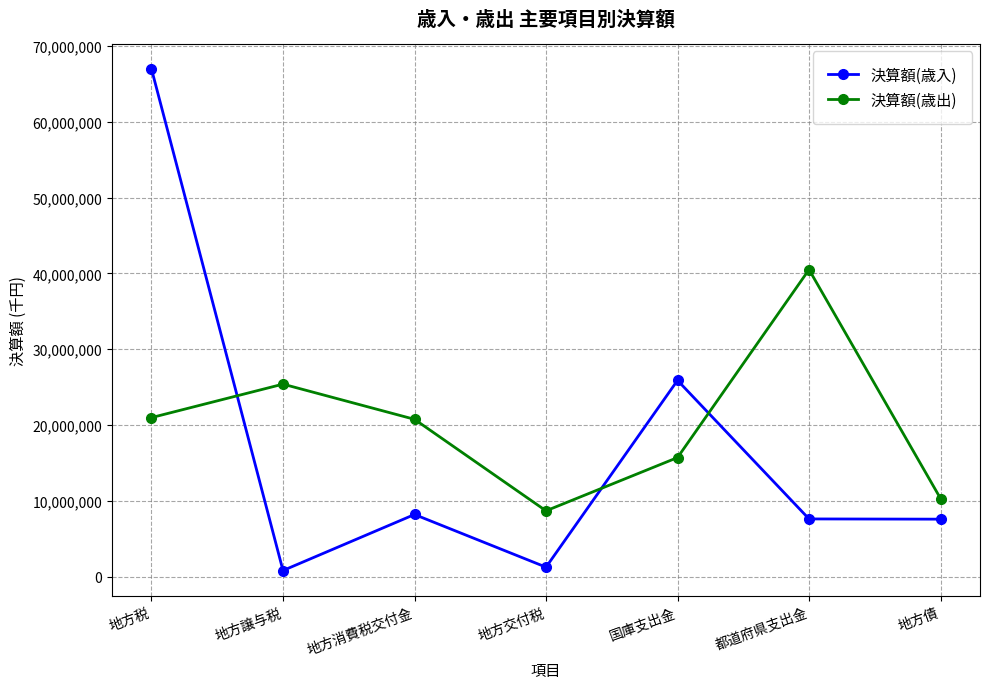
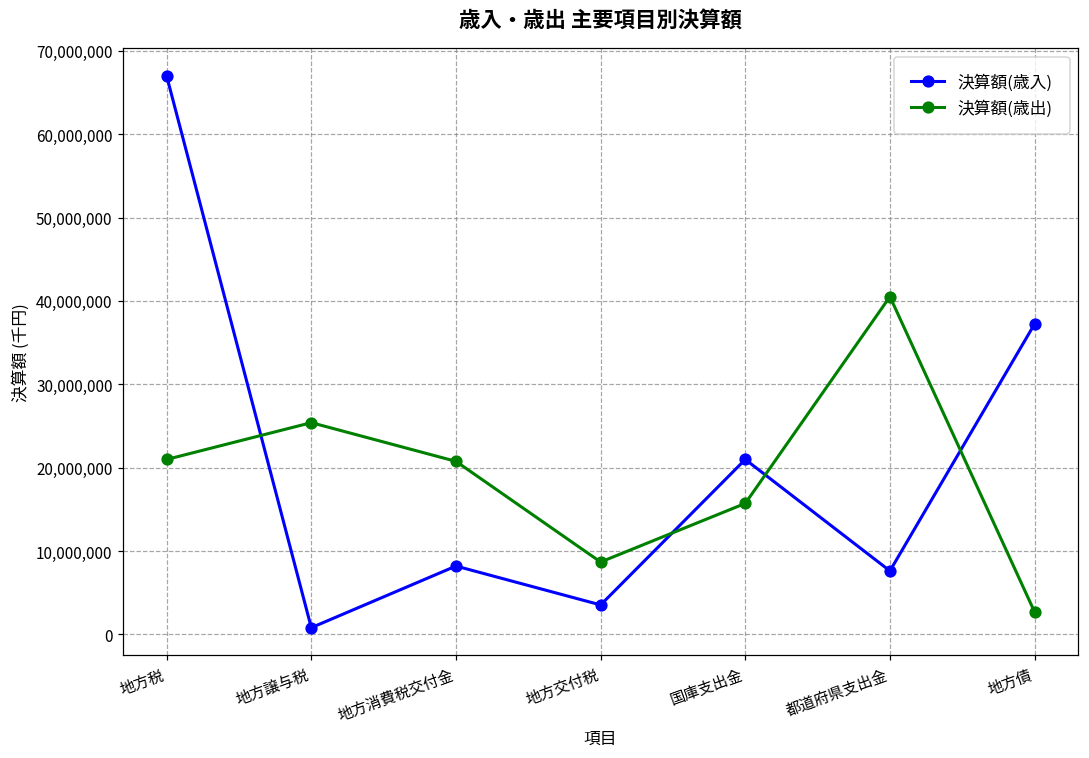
  {
    "決算額(歳入)": {
      "地方税": "67,000,000",
      "地方譲与税": "1,000,000",
      "地方消費税交付金": "8,000,000",
-     "地方交付税": "1,000,000",
-     "国庫支出金": "26,000,000",
+     "地方交付税": "4,000,000",
+     "国庫支出金": "21,000,000",
      "都道府県支出金": "8,000,000",
-     "地方債": "8,000,000"
+     "地方債": "37,000,000"
    },
    "決算額(歳出)": {
      "地方税": "21,000,000",
      "地方譲与税": "25,000,000",
      "地方消費税交付金": "21,000,000",
      "地方交付税": "9,000,000",
      "国庫支出金": "16,000,000",
      "都道府県支出金": "41,000,000",
-     "地方債": "10,000,000"
+     "地方債": "3,000,000"
    }
  }
